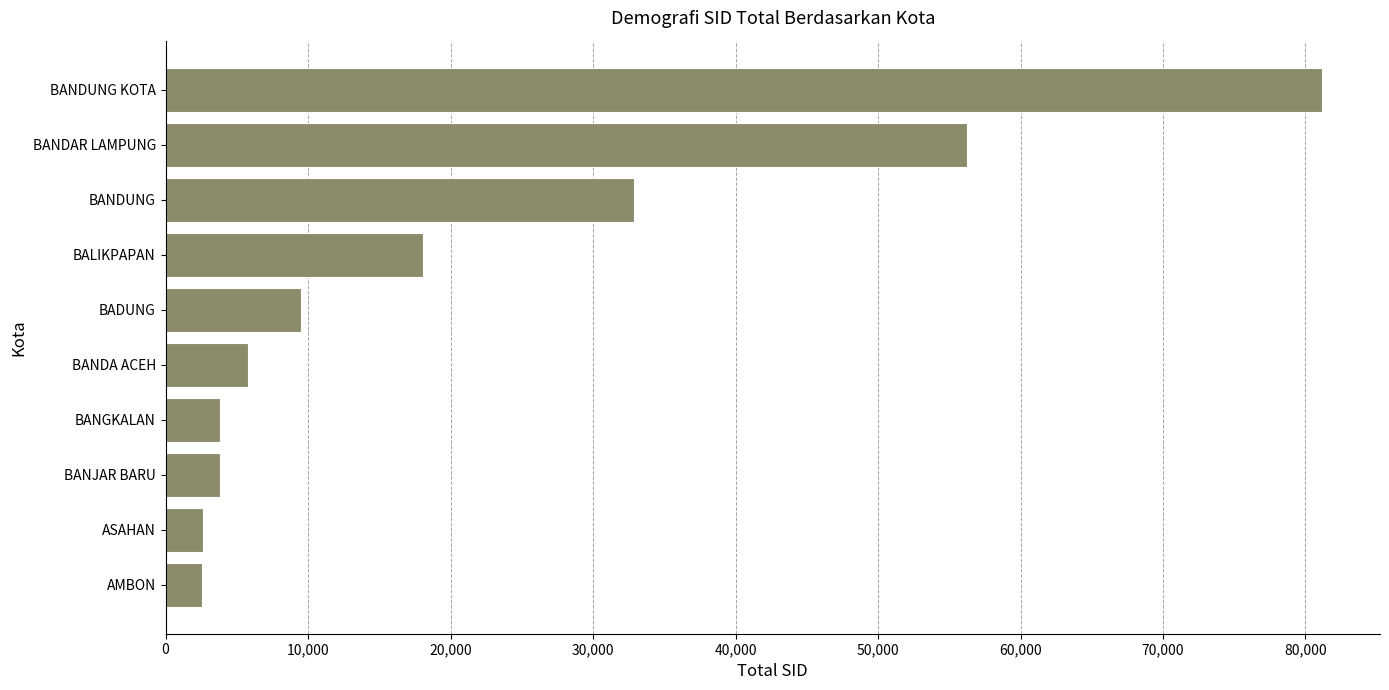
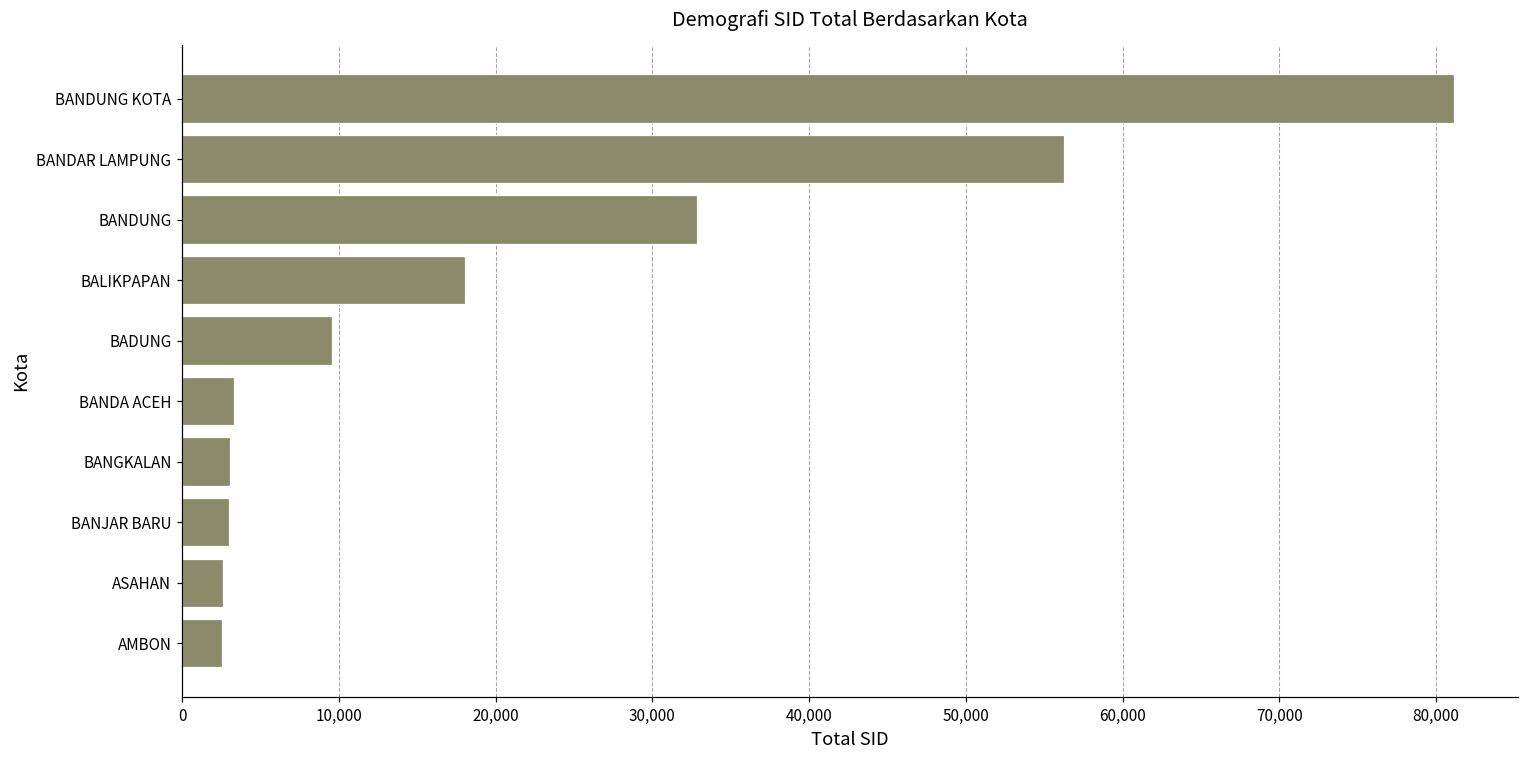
  {
    "BANDUNG KOTA": "81,200",
    "BANDAR LAMPUNG": "56,300",
    "BANDUNG": "32,900",
    "BALIKPAPAN": "18,000",
    "BADUNG": "9,500",
-   "BANDA ACEH": "5,800",
-   "BANGKALAN": "3,800",
-   "BANJAR BARU": "3,800",
+   "BANDA ACEH": "3,300",
+   "BANGKALAN": "3,000",
+   "BANJAR BARU": "3,000",
    "ASAHAN": "2,600",
    "AMBON": "2,500"
  }
